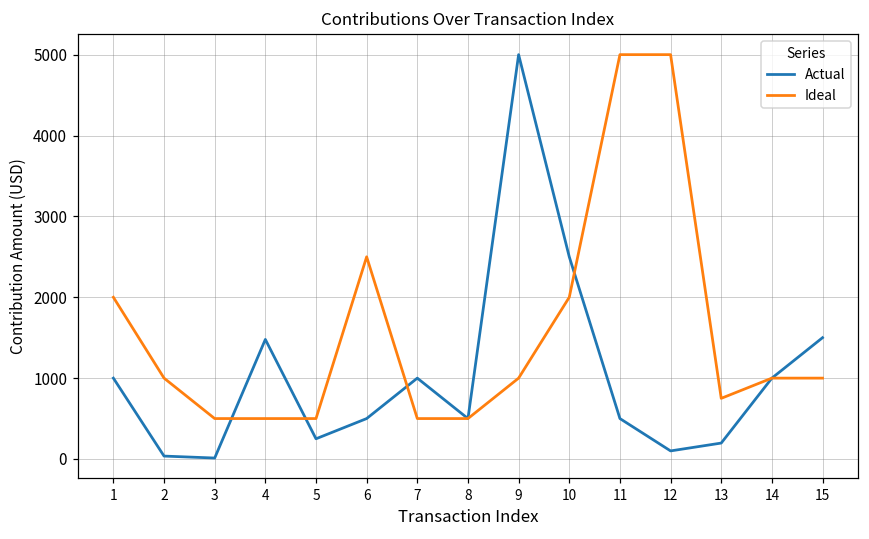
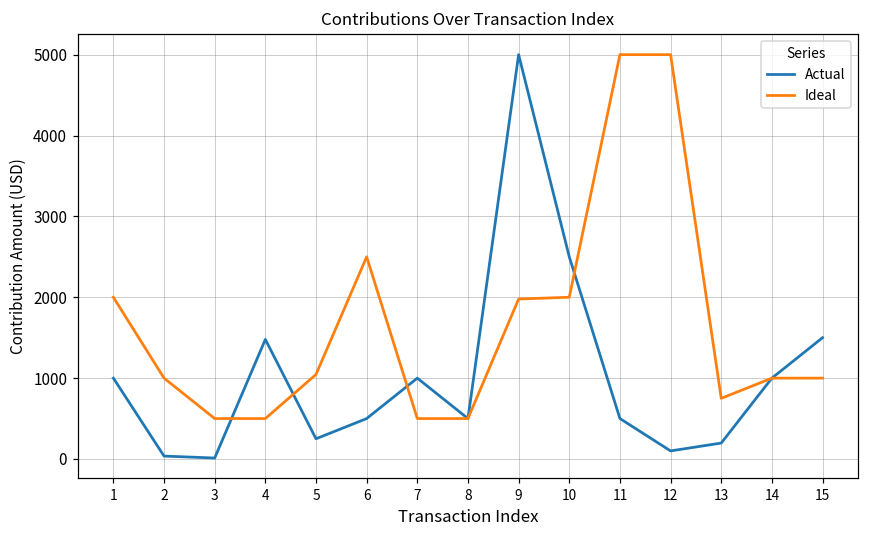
  {
    "Actual": {
      "1": 1000,
      "2": 0,
      "3": 0,
      "4": 1500,
      "5": 300,
      "6": 500,
      "7": 1000,
      "9": 5000,
      "10": 2500,
      "11": 500,
      "12": 100,
      "13": 200,
      "15": 1500
    },
    "Ideal": {
      "1": 2000,
      "2": 1000,
      "3": 500,
      "4": 500,
-     "5": 500,
+     "5": 1000,
      "6": 2500,
      "7": 500,
-     "9": 1000,
+     "9": 2000,
      "10": 2000,
      "11": 5000,
      "12": 5000,
      "13": 800,
      "15": 1000
    }
  }
